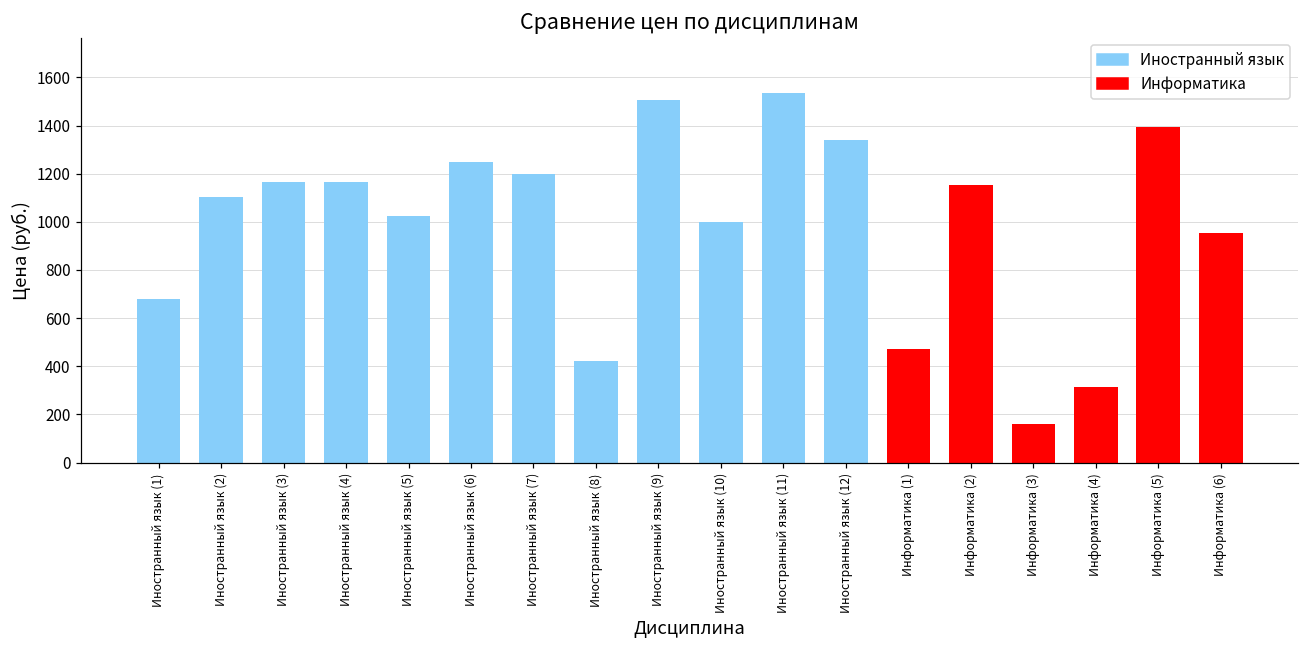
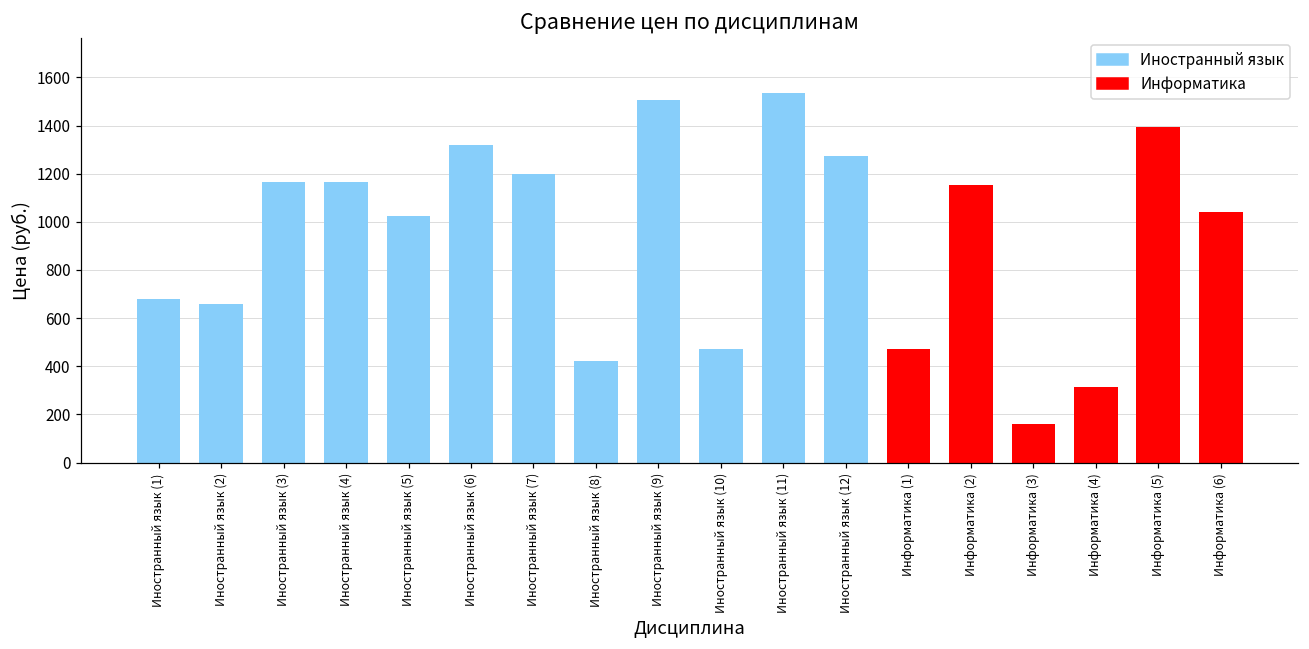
  {
    "Иностранный язык (1)": 680,
-   "Иностранный язык (2)": 1100,
+   "Иностранный язык (2)": 660,
    "Иностранный язык (3)": 1170,
    "Иностранный язык (4)": 1170,
    "Иностранный язык (5)": 1020,
-   "Иностранный язык (6)": 1250,
+   "Иностранный язык (6)": 1320,
    "Иностранный язык (7)": 1200,
    "Иностранный язык (8)": 420,
    "Иностранный язык (9)": 1510,
-   "Иностранный язык (10)": 1000,
+   "Иностранный язык (10)": 470,
    "Иностранный язык (11)": 1530,
-   "Иностранный язык (12)": 1340,
+   "Иностранный язык (12)": 1270,
    "Информатика (1)": 470,
    "Информатика (2)": 1150,
    "Информатика (3)": 160,
    "Информатика (4)": 310,
    "Информатика (5)": 1390,
-   "Информатика (6)": 950
+   "Информатика (6)": 1040
  }
